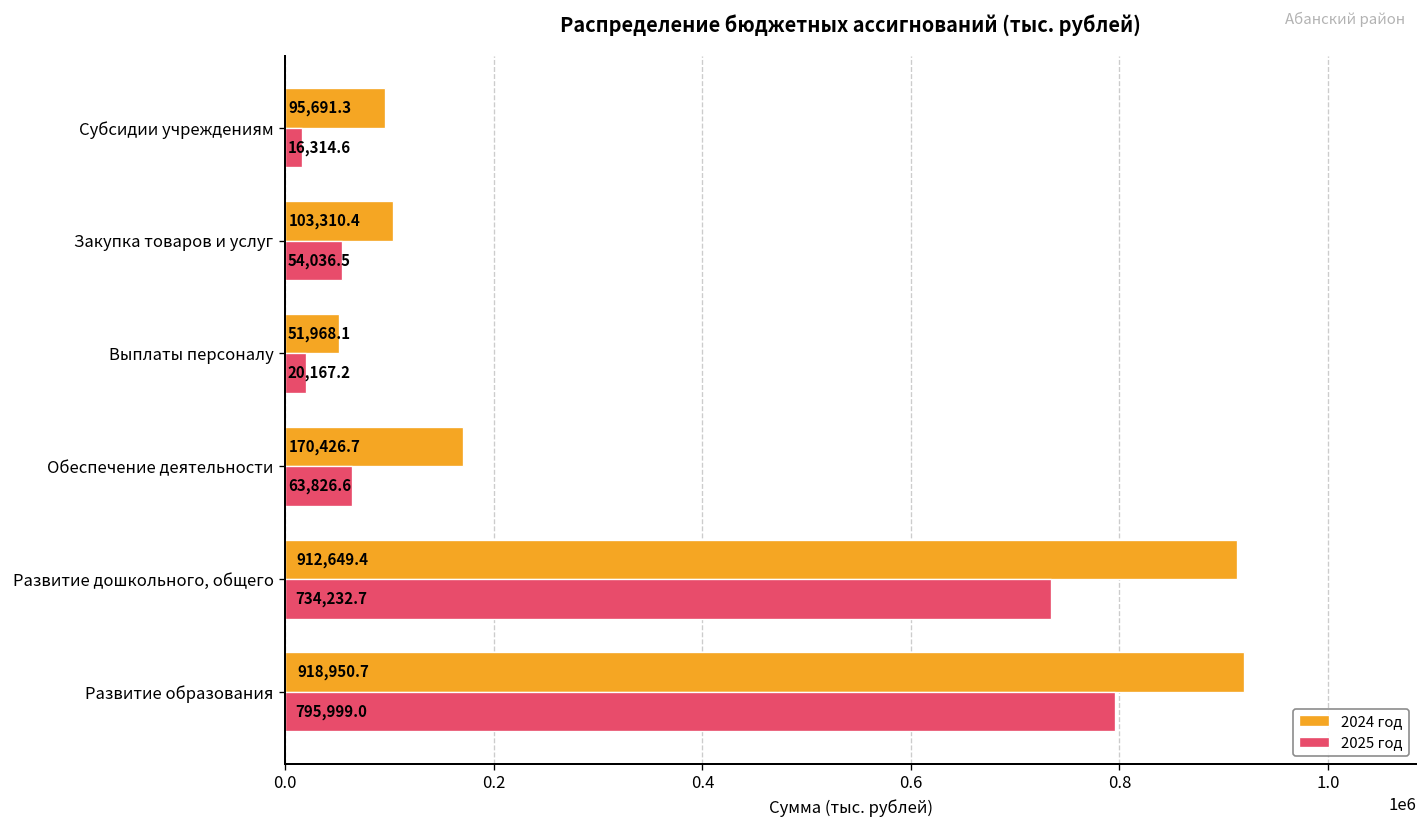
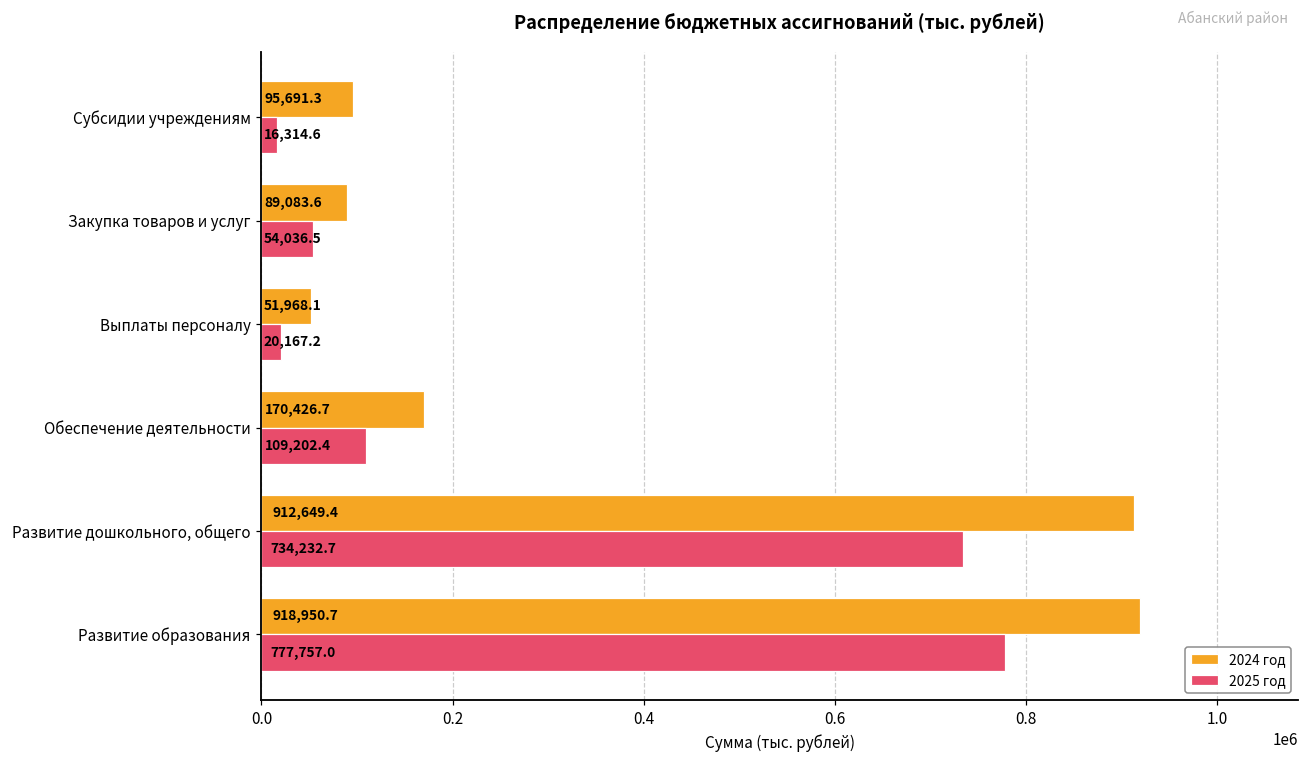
  {
    "2024 год": {
      "Субсидии учреждениям": "95,691.3",
-     "Закупка товаров и услуг": "103,310.4",
+     "Закупка товаров и услуг": "89,083.6",
      "Выплаты персоналу": "51,968.1",
      "Обеспечение деятельности": "170,426.7",
      "Развитие дошкольного, общего": "912,649.4",
      "Развитие образования": "918,950.7"
    },
    "2025 год": {
      "Субсидии учреждениям": "16,314.6",
      "Закупка товаров и услуг": "54,036.5",
      "Выплаты персоналу": "20,167.2",
-     "Обеспечение деятельности": "63,826.6",
+     "Обеспечение деятельности": "109,202.4",
      "Развитие дошкольного, общего": "734,232.7",
-     "Развитие образования": "795,999.0"
+     "Развитие образования": "777,757.0"
    }
  }
